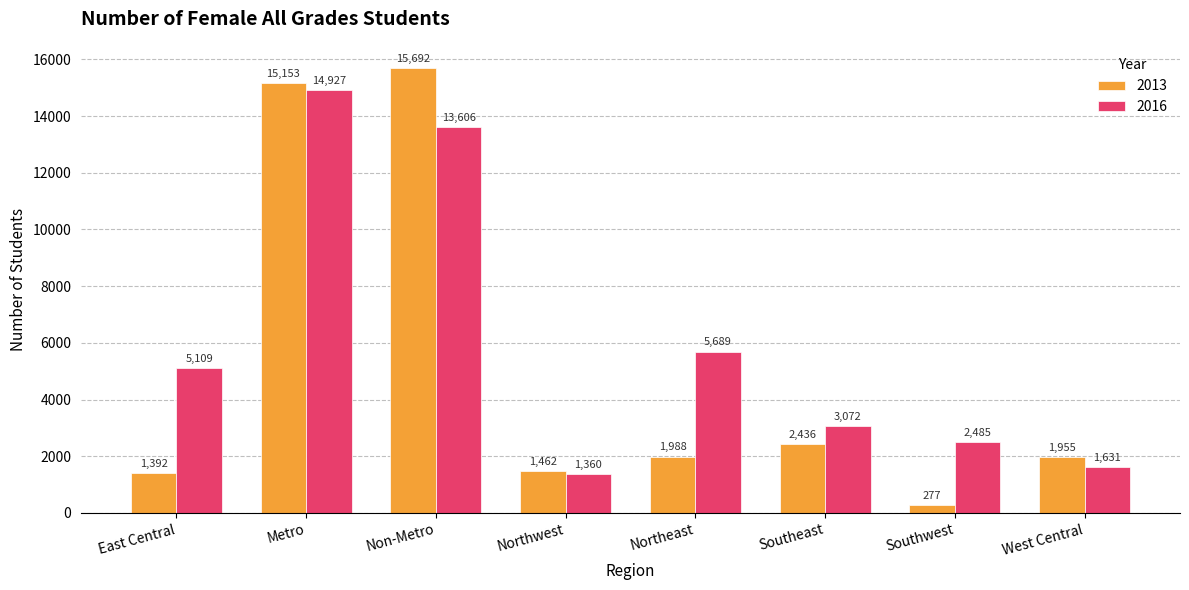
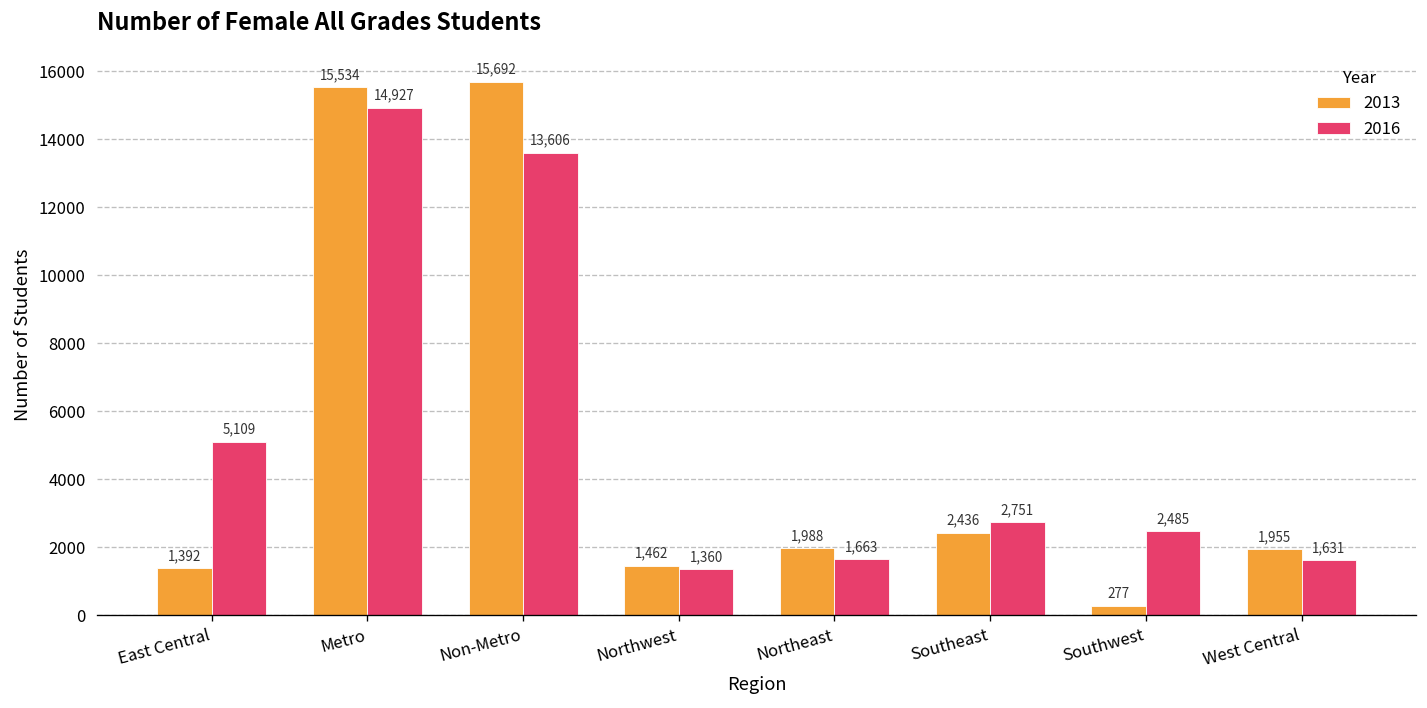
  {
    "2013": {
      "East Central": "1,392",
-     "Metro": "15,153",
+     "Metro": "15,534",
      "Non-Metro": "15,692",
      "Northwest": "1,462",
      "Northeast": "1,988",
      "Southeast": "2,436",
      "Southwest": "277",
      "West Central": "1,955"
    },
    "2016": {
      "East Central": "5,109",
      "Metro": "14,927",
      "Non-Metro": "13,606",
      "Northwest": "1,360",
-     "Northeast": "5,689",
-     "Southeast": "3,072",
+     "Northeast": "1,663",
+     "Southeast": "2,751",
      "Southwest": "2,485",
      "West Central": "1,631"
    }
  }
